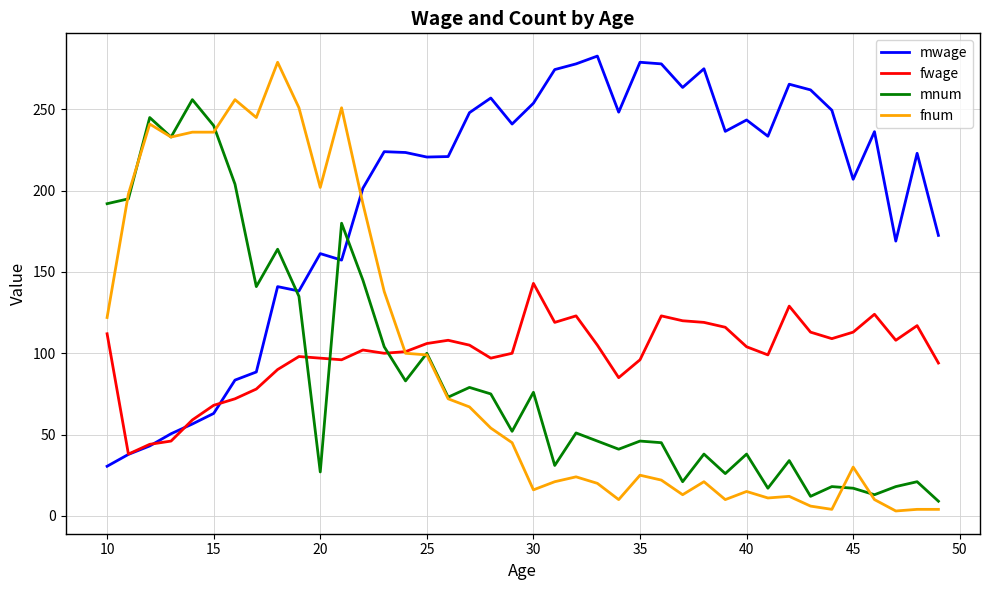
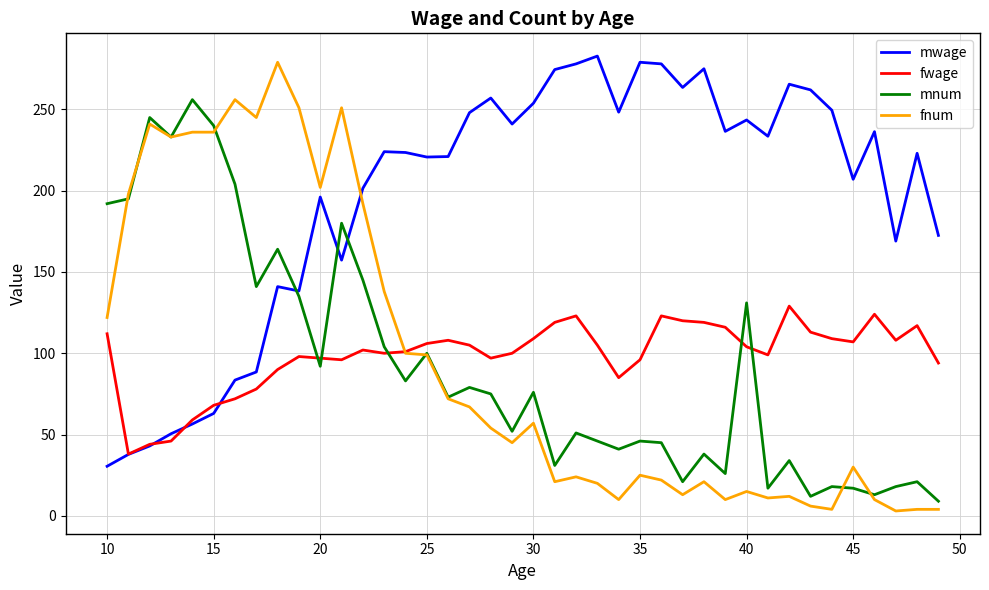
  {
    "mwage": {
      "10": 31,
      "15": 63,
-     "20": 161,
+     "20": 196,
      "25": 221,
      "30": 254,
      "35": 279,
      "40": 244,
      "45": 207
    },
    "fwage": {
      "10": 112,
      "15": 68,
      "20": 97,
      "25": 106,
-     "30": 143,
+     "30": 109,
      "35": 96,
      "40": 104,
-     "45": 113
+     "45": 107
    },
    "mnum": {
      "10": 192,
      "15": 240,
-     "20": 27,
+     "20": 92,
      "30": 76,
      "35": 46,
-     "40": 38,
+     "40": 131,
      "45": 17
    },
    "fnum": {
      "10": 122,
      "15": 236,
      "20": 202,
-     "30": 16,
+     "30": 57,
      "35": 25,
      "40": 15,
      "45": 30
    }
  }
